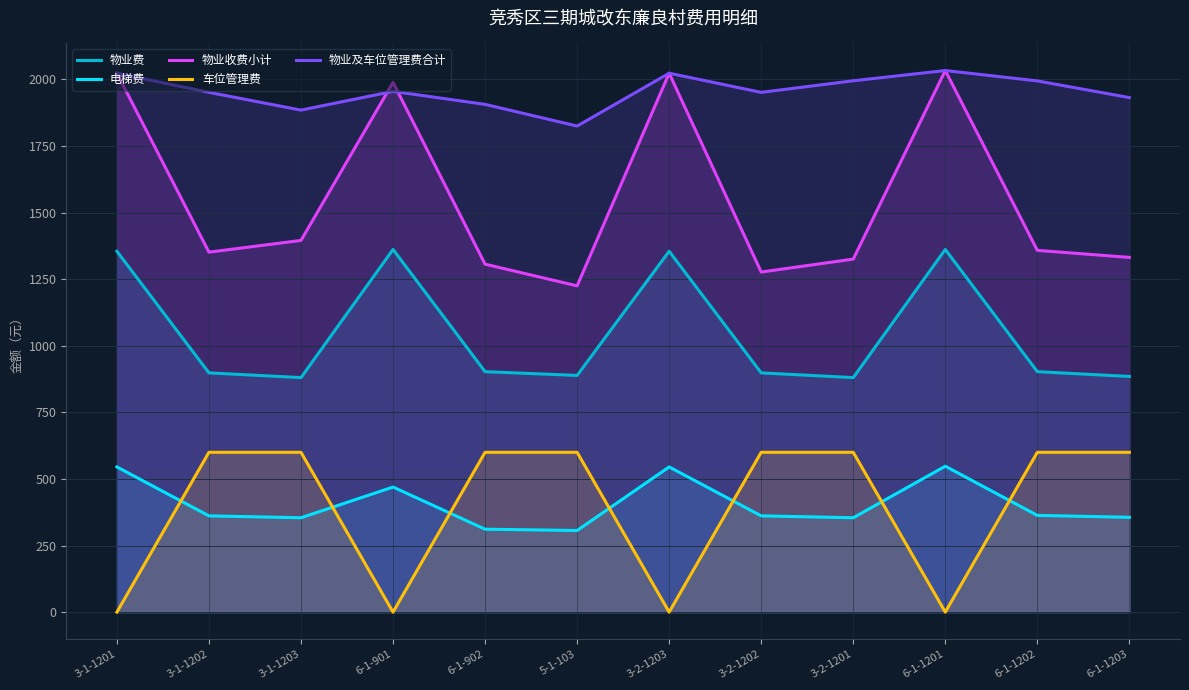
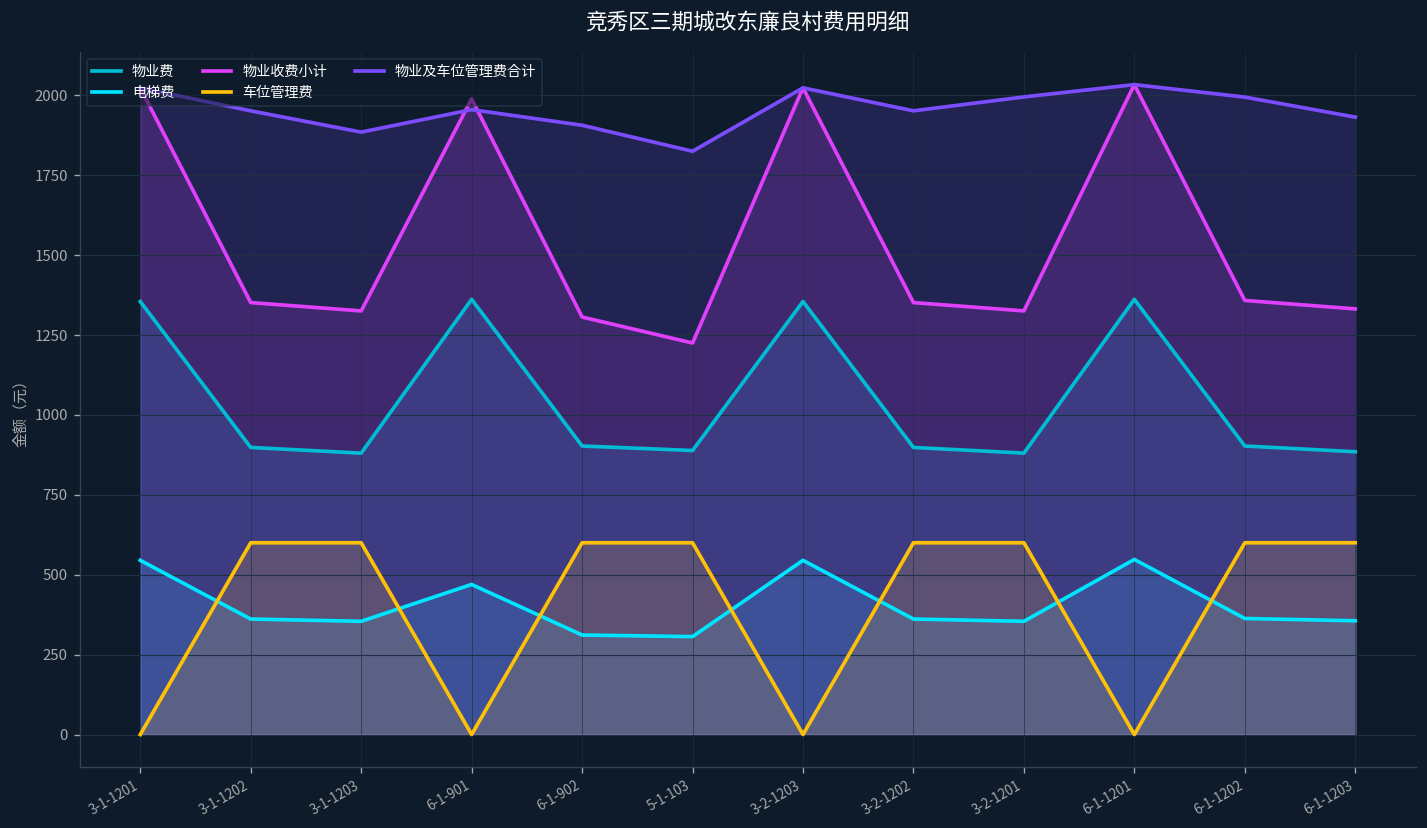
  {
    "物业收费小计": {
      "3-1-1202": 1350,
-     "3-1-1203": 1400,
+     "3-1-1203": 1330,
      "6-1-902": 1310,
      "5-1-103": 1220,
-     "3-2-1202": 1280,
+     "3-2-1202": 1350,
      "3-2-1201": 1330,
      "6-1-1202": 1360,
      "6-1-1203": 1330
    },
    "车位管理费": {
      "3-1-1201": 0,
      "3-1-1202": 600,
      "3-1-1203": 600,
      "6-1-901": 0,
      "6-1-902": 600,
      "5-1-103": 600,
      "3-2-1203": 0,
      "3-2-1202": 600,
      "3-2-1201": 600,
      "6-1-1201": 0,
      "6-1-1202": 600,
      "6-1-1203": 600
    },
    "物业及车位管理费合计": {
      "3-1-1202": 1950,
      "3-1-1203": 1880,
      "6-1-901": 1960,
      "6-1-902": 1910,
      "5-1-103": 1820,
      "3-2-1202": 1950,
      "3-2-1201": 1990,
      "6-1-1202": 1990,
      "6-1-1203": 1930
    }
  }
